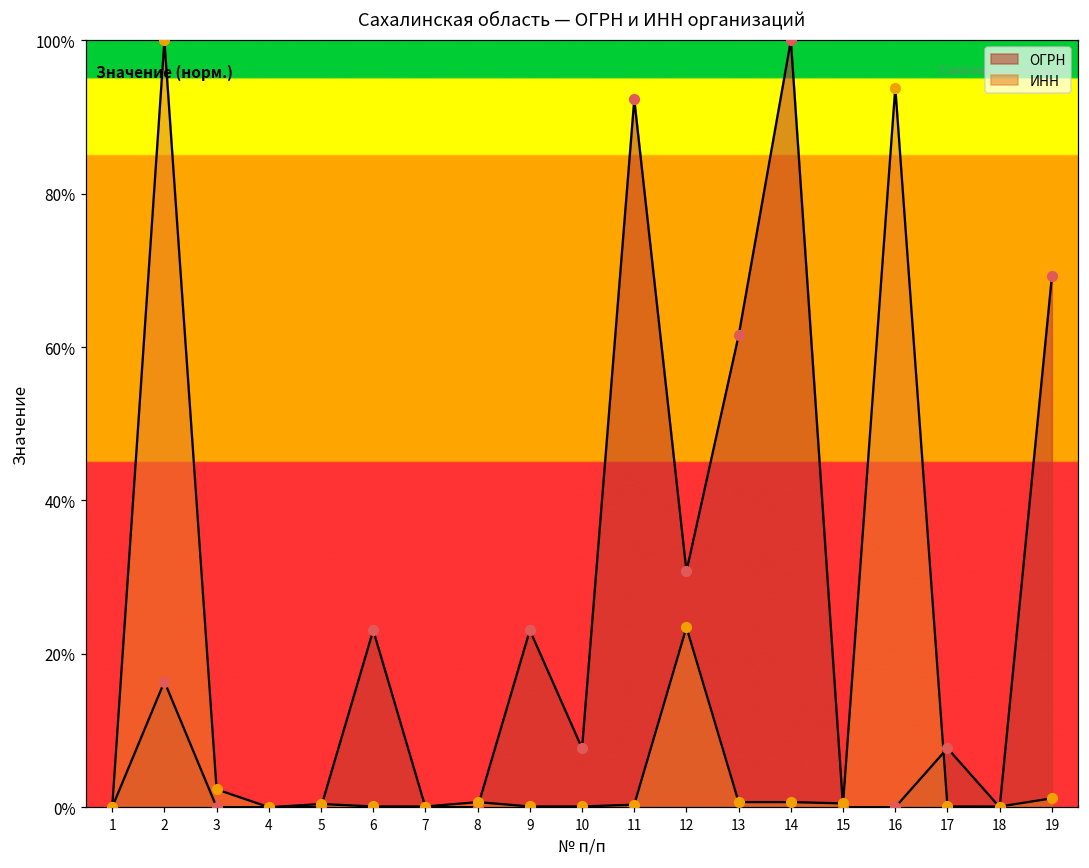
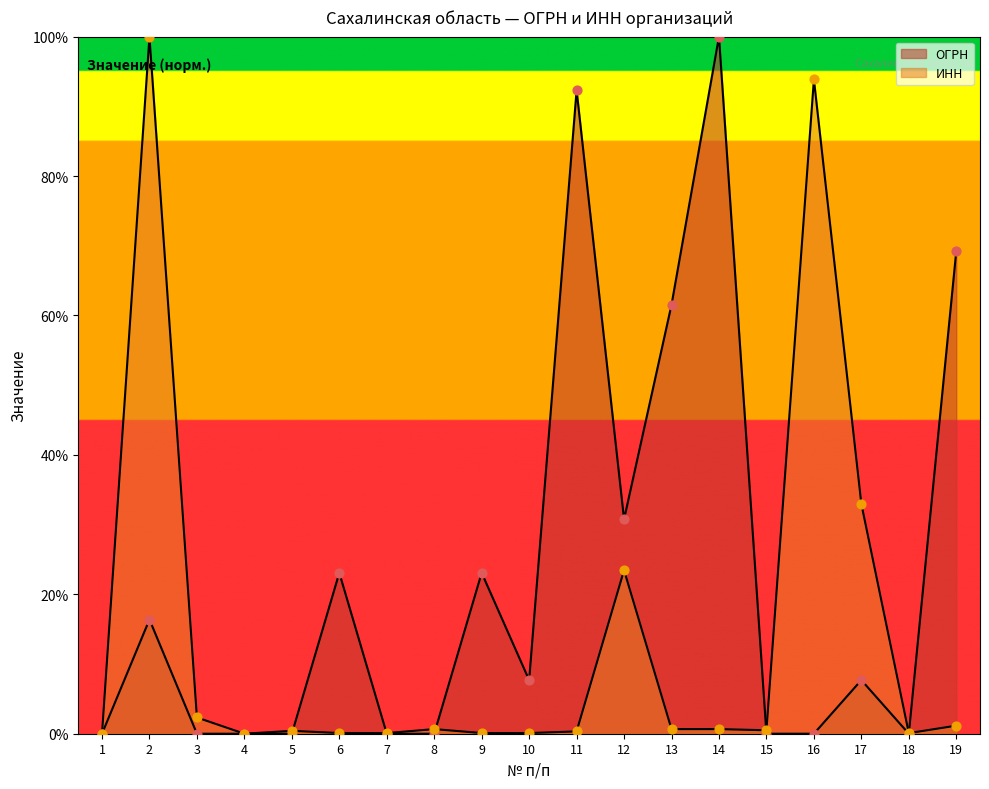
  {
    "ОГРН": {
      "2": "16%",
      "3": "0%",
      "5": "0%",
      "6": "23%",
      "8": "0%",
      "9": "23%",
      "10": "8%",
      "11": "92%",
      "12": "31%",
      "13": "62%",
      "14": "100%",
      "15": "0%",
      "16": "0%",
      "17": "8%",
      "19": "69%"
    },
    "ИНН": {
      "2": "100%",
      "3": "2%",
      "5": "0%",
      "6": "0%",
      "8": "1%",
      "9": "0%",
      "10": "0%",
      "11": "0%",
      "12": "23%",
      "13": "1%",
      "14": "1%",
      "15": "0%",
      "16": "94%",
-     "17": "0%",
+     "17": "33%",
      "19": "1%"
    }
  }
